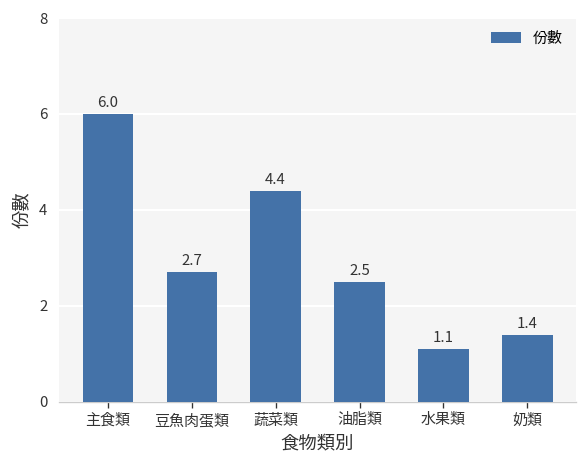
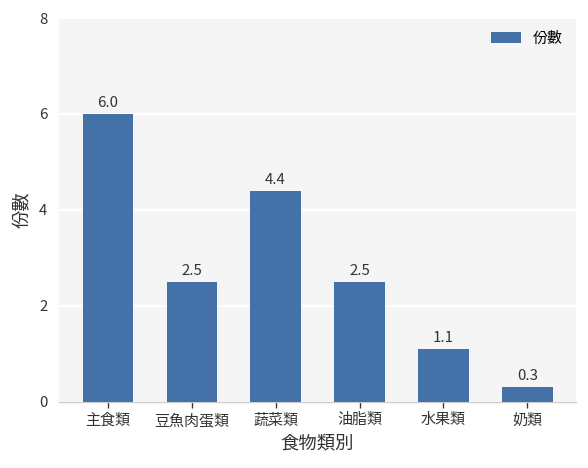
  {
    "主食類": 6.0,
-   "豆魚肉蛋類": 2.7,
+   "豆魚肉蛋類": 2.5,
    "蔬菜類": 4.4,
    "油脂類": 2.5,
    "水果類": 1.1,
-   "奶類": 1.4
+   "奶類": 0.3
  }
